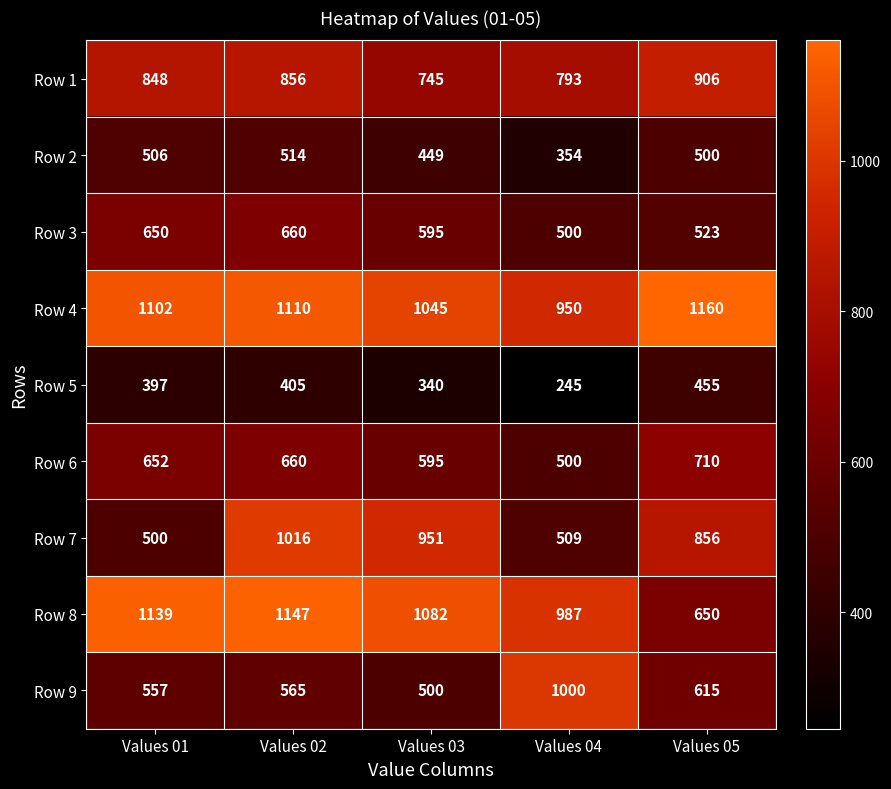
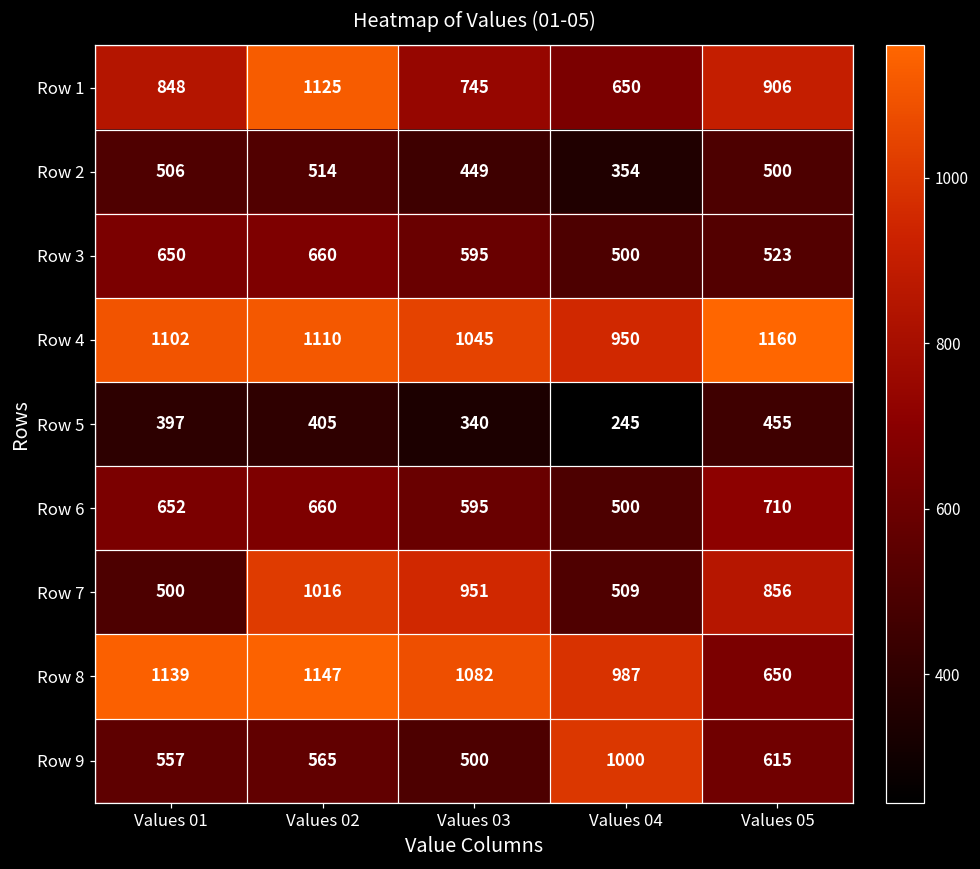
  {
    "Row 1": {
      "Values 01": 848,
-     "Values 02": 856,
+     "Values 02": 1125,
      "Values 03": 745,
-     "Values 04": 793,
+     "Values 04": 650,
      "Values 05": 906
    },
    "Row 2": {
      "Values 01": 506,
      "Values 02": 514,
      "Values 03": 449,
      "Values 04": 354,
      "Values 05": 500
    },
    "Row 3": {
      "Values 01": 650,
      "Values 02": 660,
      "Values 03": 595,
      "Values 04": 500,
      "Values 05": 523
    },
    "Row 4": {
      "Values 01": 1102,
      "Values 02": 1110,
      "Values 03": 1045,
      "Values 04": 950,
      "Values 05": 1160
    },
    "Row 5": {
      "Values 01": 397,
      "Values 02": 405,
      "Values 03": 340,
      "Values 04": 245,
      "Values 05": 455
    },
    "Row 6": {
      "Values 01": 652,
      "Values 02": 660,
      "Values 03": 595,
      "Values 04": 500,
      "Values 05": 710
    },
    "Row 7": {
      "Values 01": 500,
      "Values 02": 1016,
      "Values 03": 951,
      "Values 04": 509,
      "Values 05": 856
    },
    "Row 8": {
      "Values 01": 1139,
      "Values 02": 1147,
      "Values 03": 1082,
      "Values 04": 987,
      "Values 05": 650
    },
    "Row 9": {
      "Values 01": 557,
      "Values 02": 565,
      "Values 03": 500,
      "Values 04": 1000,
      "Values 05": 615
    }
  }
